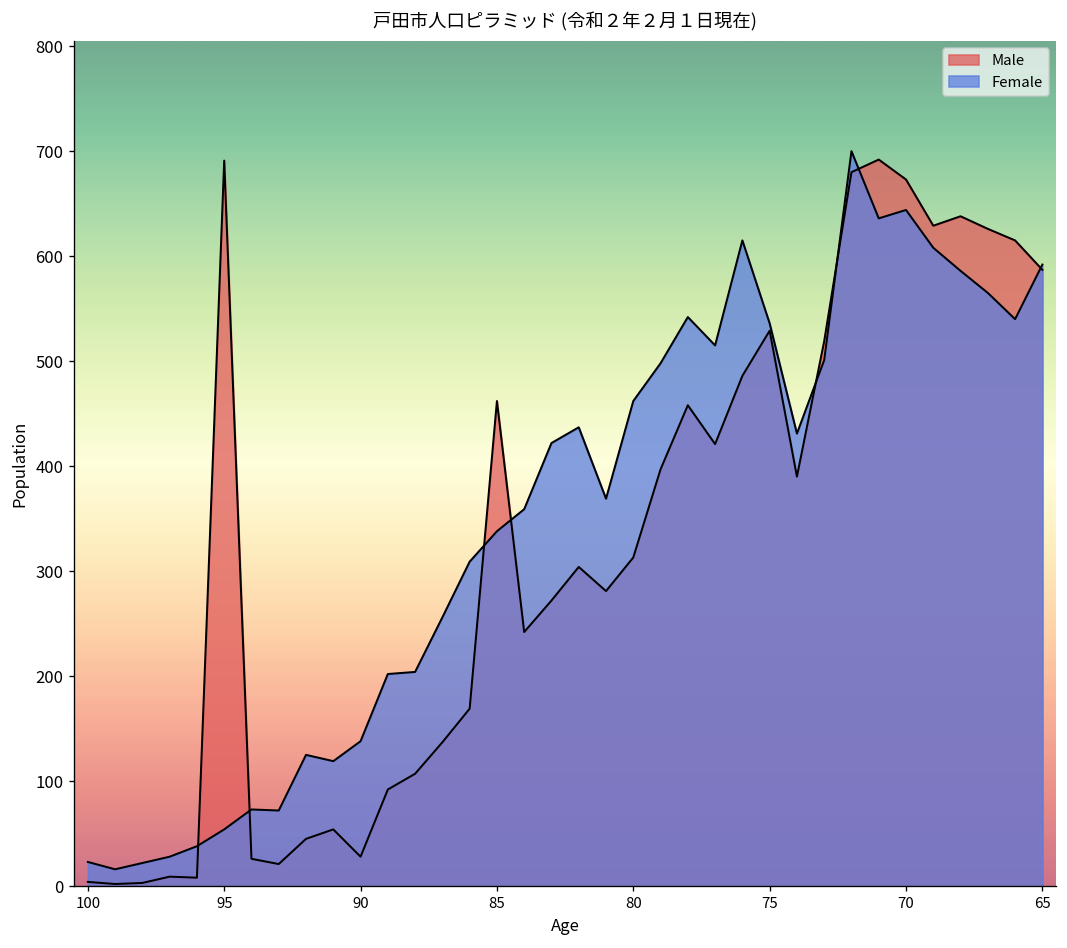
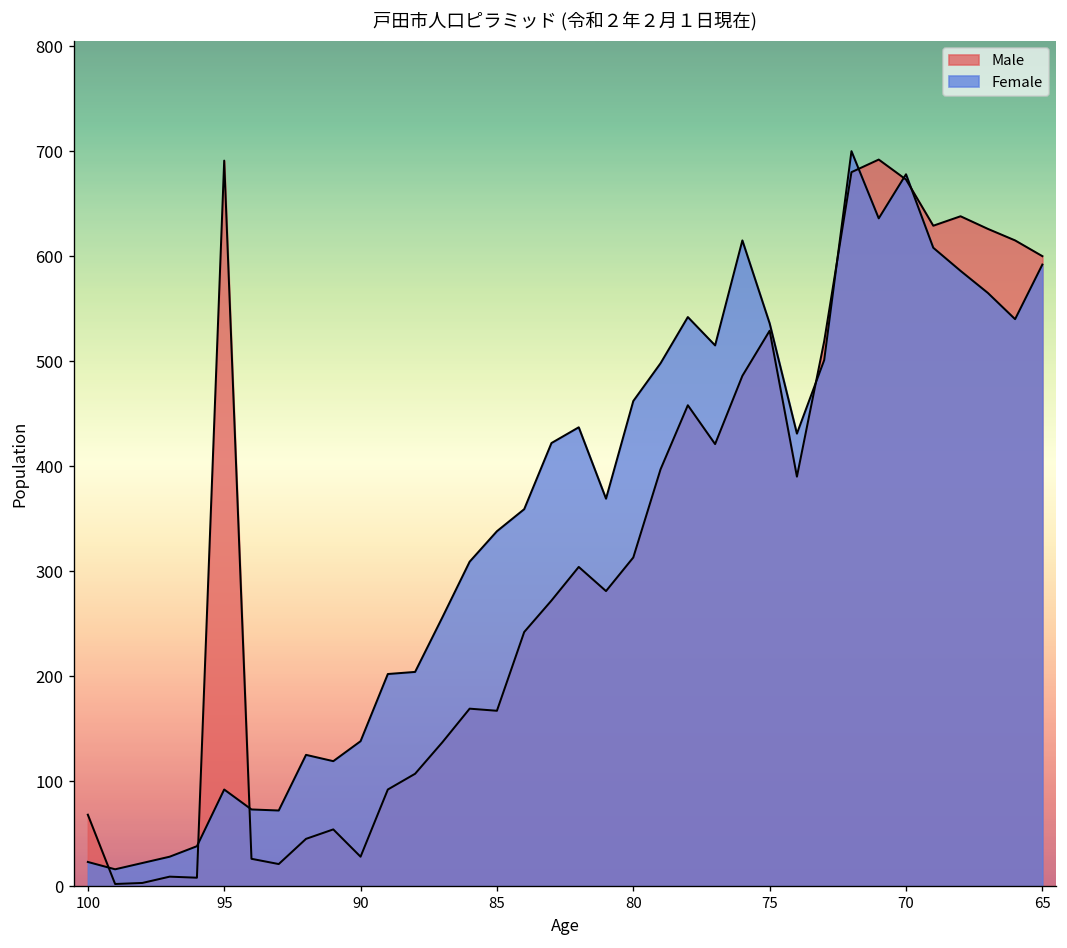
  {
    "Male": {
-     "100": 0,
+     "100": 70,
      "95": 690,
      "90": 30,
-     "85": 460,
+     "85": 170,
      "80": 310,
      "75": 530,
      "70": 670,
-     "65": 590
+     "65": 600
    },
    "Female": {
      "100": 20,
-     "95": 50,
+     "95": 90,
      "90": 140,
      "85": 340,
      "80": 460,
      "75": 540,
-     "70": 640,
+     "70": 680,
      "65": 590
    }
  }
